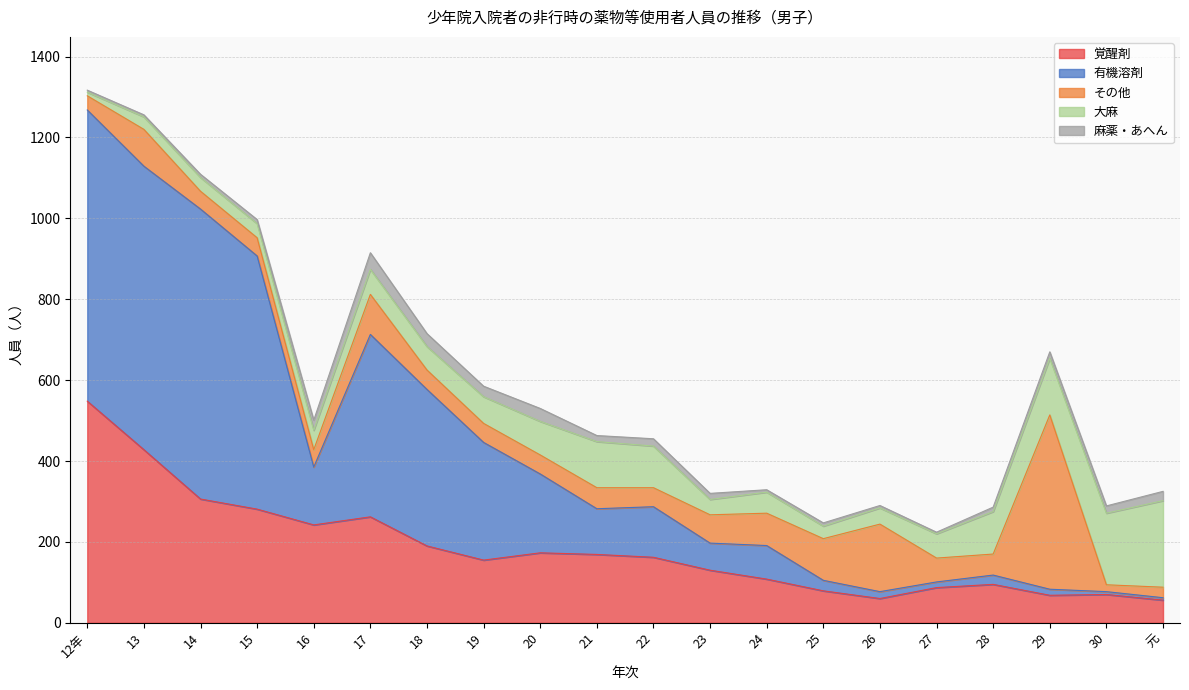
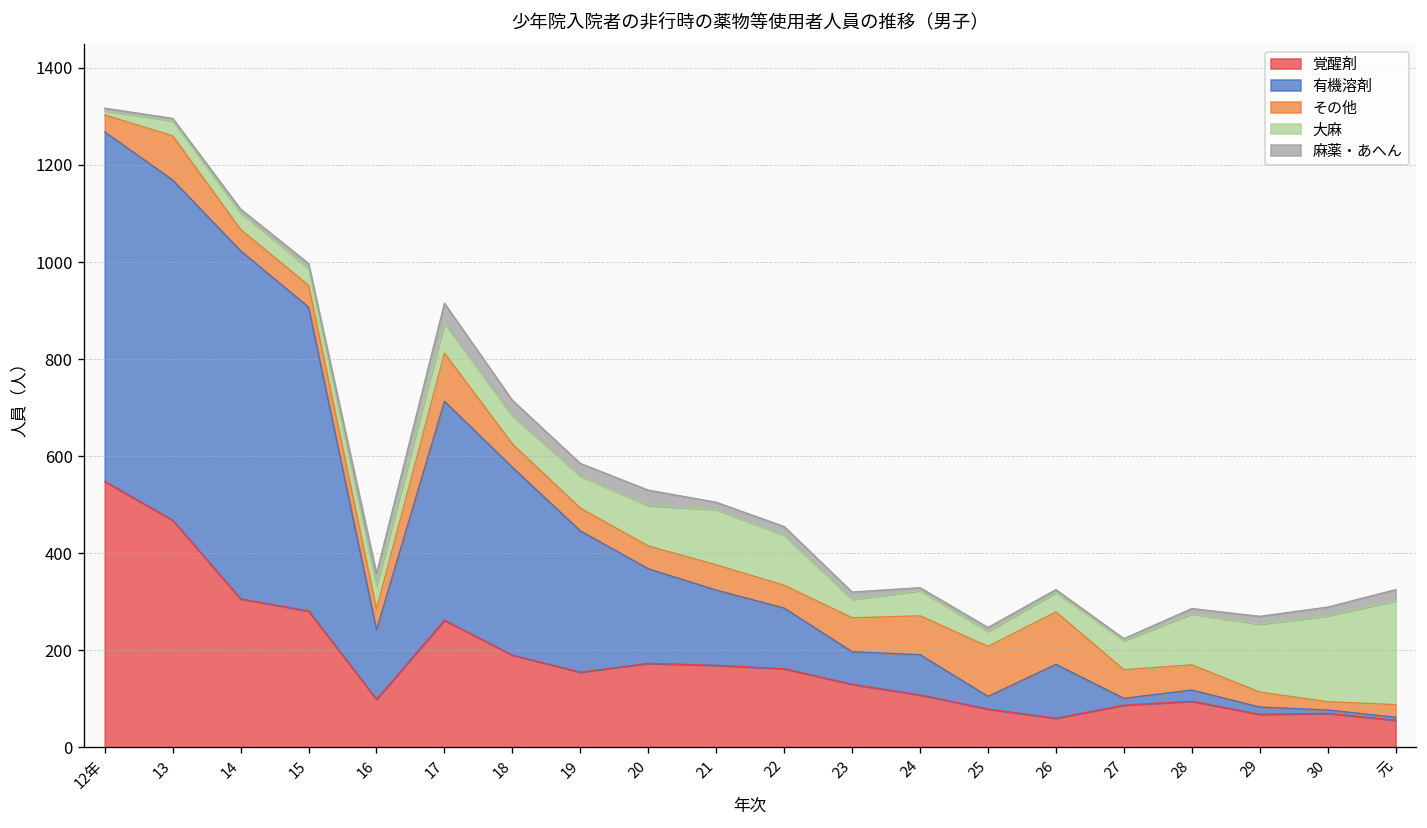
  {
    "覚醒剤": {
      "12年": 550,
-     "13": 430,
+     "13": 470,
      "14": 310,
      "15": 280,
-     "16": 240,
+     "16": 100,
      "17": 260,
      "18": 190,
      "19": 160,
      "20": 170,
      "21": 170,
      "22": 160,
      "23": 130,
      "24": 110,
      "25": 80,
      "26": 60,
      "27": 90,
      "28": 100,
      "29": 70,
      "30": 70
    },
    "有機溶剤": {
      "12年": 720,
      "13": 700,
      "14": 720,
      "15": 630,
      "16": 140,
      "17": 450,
      "18": 390,
      "19": 290,
      "20": 200,
-     "21": 110,
+     "21": 160,
      "22": 130,
      "23": 70,
      "24": 80,
      "25": 30,
-     "26": 20,
+     "26": 110,
      "27": 10,
      "28": 20,
      "29": 20,
      "30": 10
    },
    "その他": {
      "12年": 40,
      "13": 90,
      "14": 40,
      "15": 50,
      "16": 40,
      "17": 100,
      "18": 50,
      "19": 50,
      "20": 50,
      "21": 50,
      "22": 50,
      "23": 70,
      "24": 80,
      "25": 100,
-     "26": 170,
+     "26": 110,
      "27": 60,
      "28": 50,
-     "29": 430,
+     "29": 30,
      "30": 20,
      "元": 30
    }
  }
